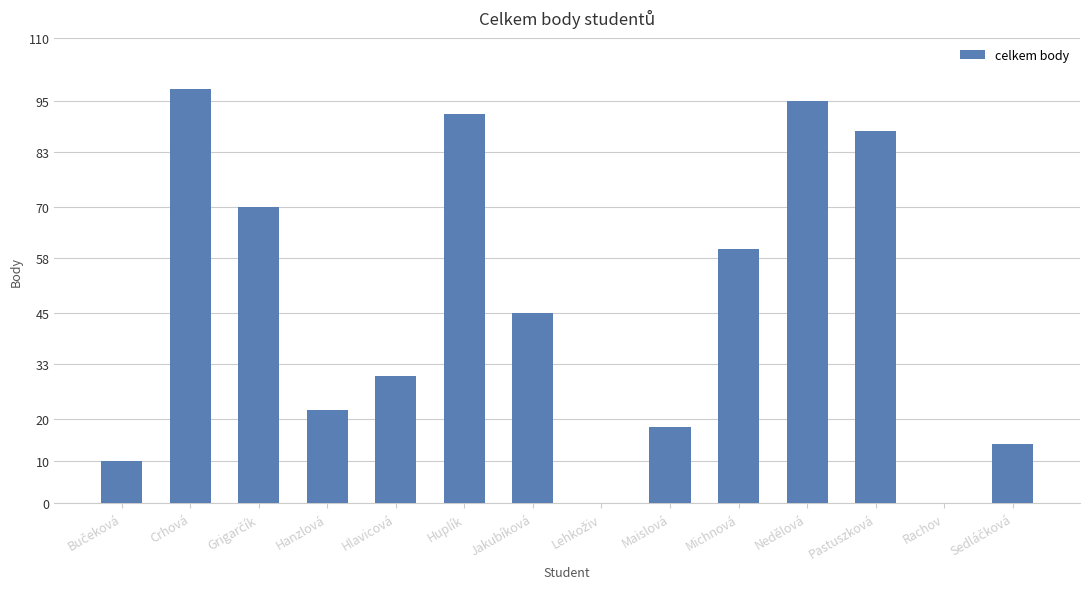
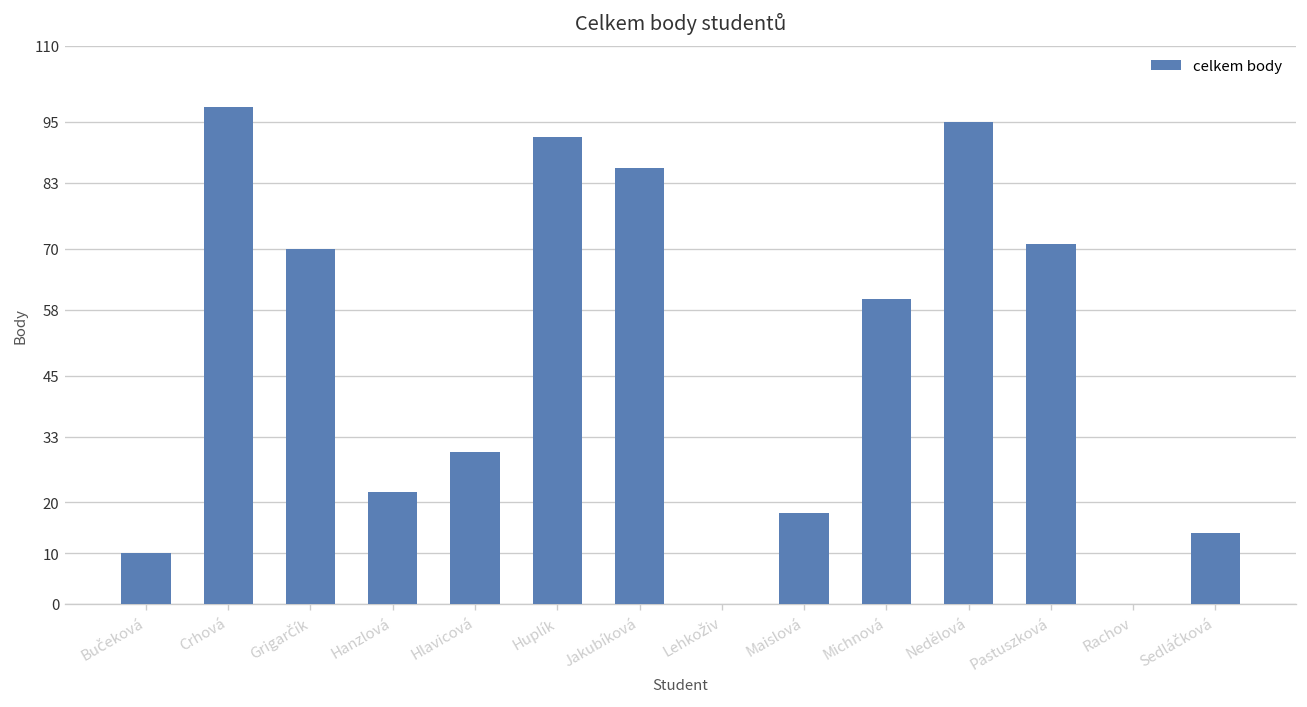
  {
    "Bučeková": 10,
    "Crhová": 98,
    "Grigarčík": 70,
    "Hanzlová": 22,
    "Hlavicová": 30,
    "Huplík": 92,
-   "Jakubíková": 45,
+   "Jakubíková": 86,
    "Lehkoživ": 0,
    "Maislová": 18,
    "Michnová": 60,
    "Nedělová": 95,
-   "Pastuszková": 88,
+   "Pastuszková": 71,
    "Rachov": 0,
    "Sedláčková": 14
  }
